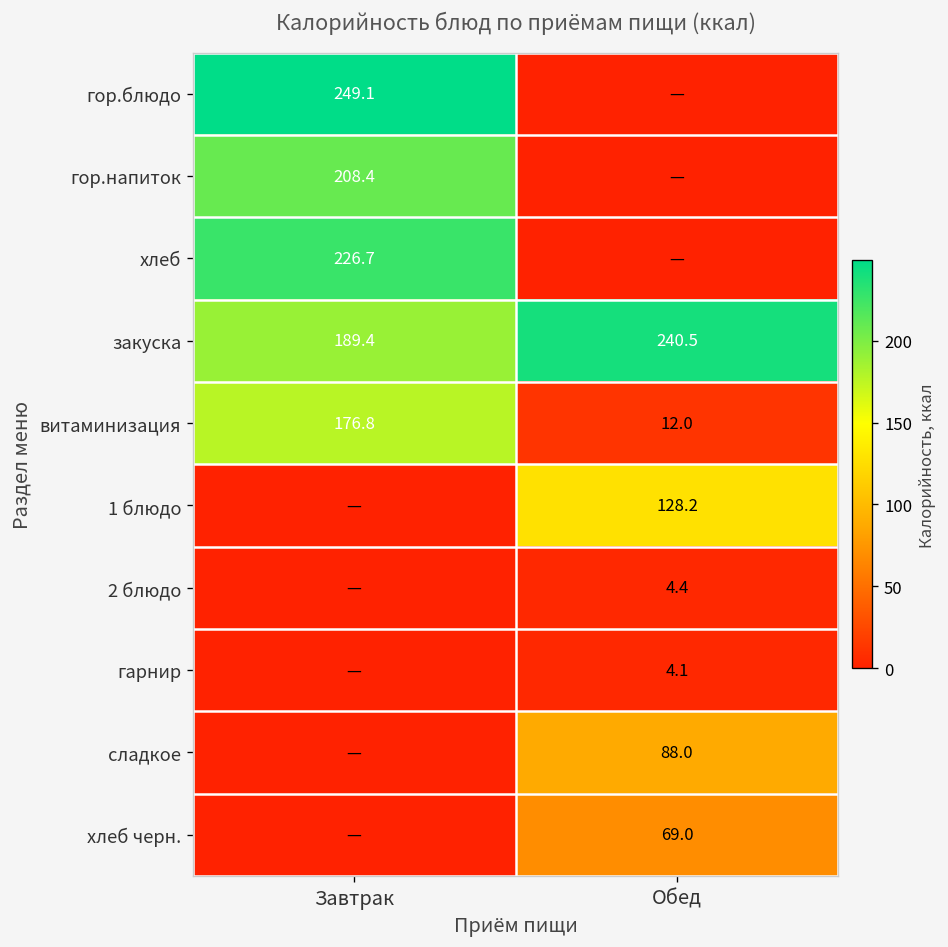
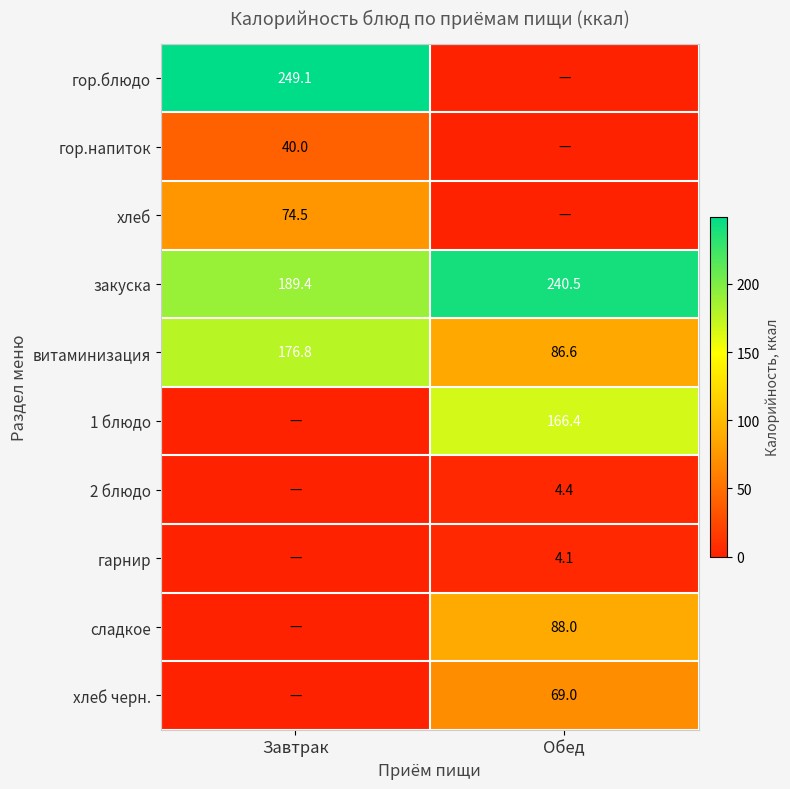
  {
    "гор.блюдо": {
      "Завтрак": 249.1
    },
    "гор.напиток": {
-     "Завтрак": 208.4
+     "Завтрак": 40.0
    },
    "хлеб": {
-     "Завтрак": 226.7
+     "Завтрак": 74.5
    },
    "закуска": {
      "Завтрак": 189.4,
      "Обед": 240.5
    },
    "витаминизация": {
      "Завтрак": 176.8,
-     "Обед": 12.0
+     "Обед": 86.6
    },
    "1 блюдо": {
-     "Обед": 128.2
+     "Обед": 166.4
    },
    "2 блюдо": {
      "Обед": 4.4
    },
    "гарнир": {
      "Обед": 4.1
    },
    "сладкое": {
      "Обед": 88.0
    },
    "хлеб черн.": {
      "Обед": 69.0
    }
  }
